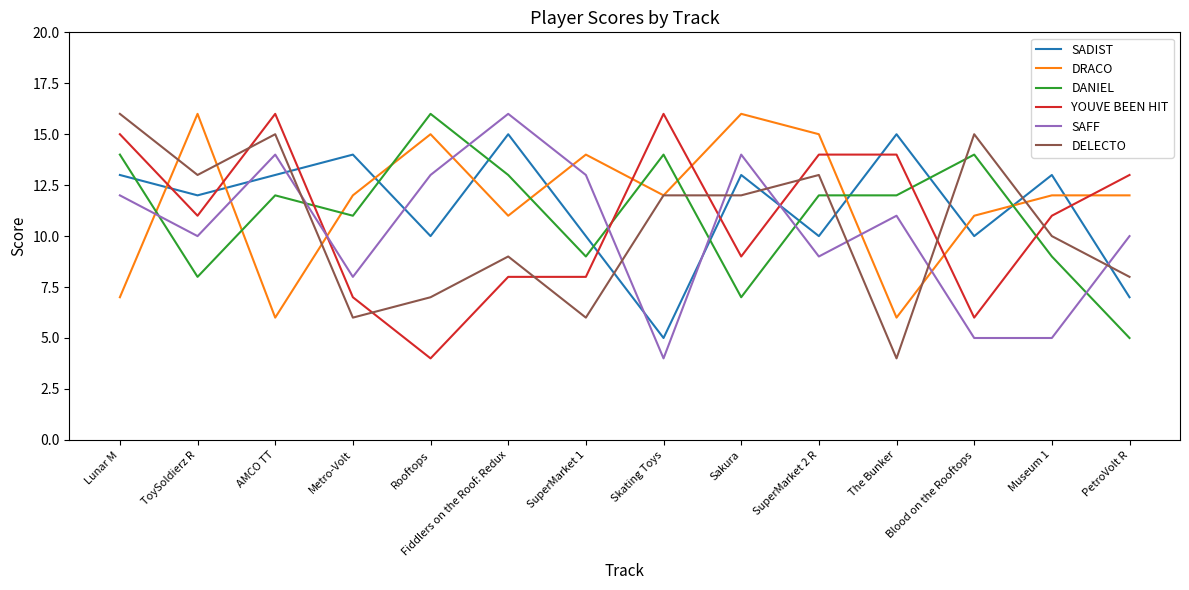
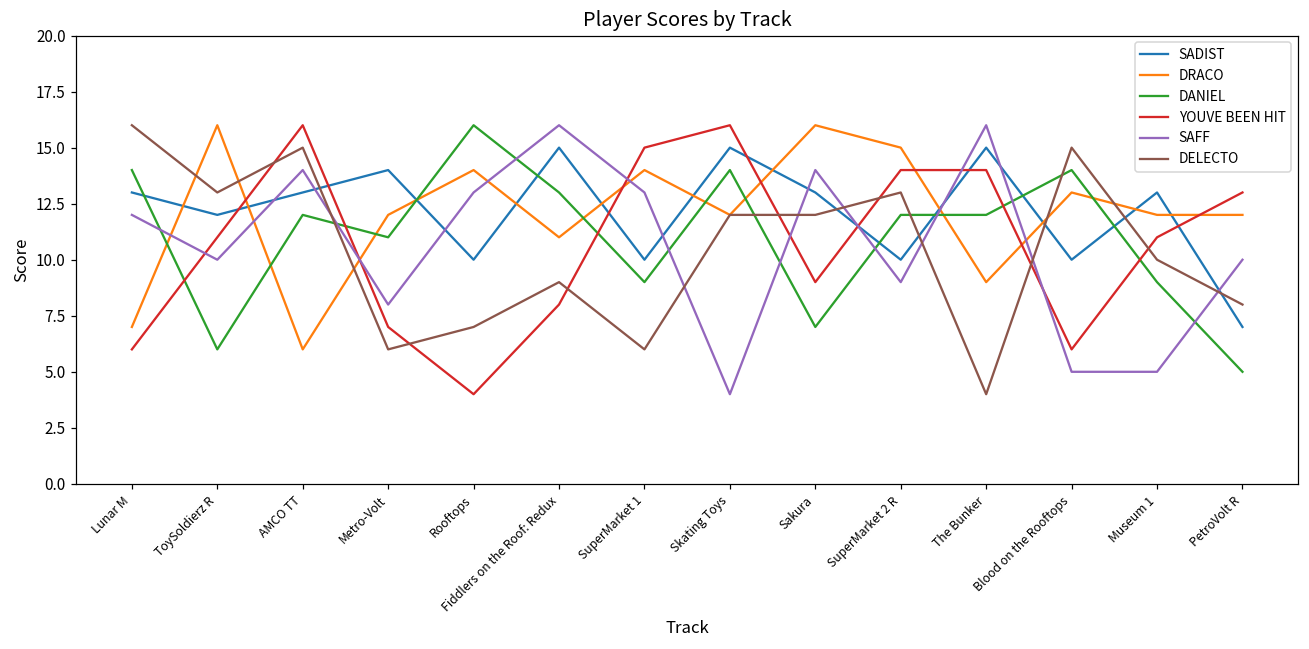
  {
    "SADIST": {
      "Lunar M": 13,
      "ToySoldierz R": 12,
      "AMCO TT": 13,
      "Metro-Volt": 14,
      "Rooftops": 10,
      "Fiddlers on the Roof: Redux": 15,
      "SuperMarket 1": 10,
-     "Skating Toys": 5,
+     "Skating Toys": 15,
      "Sakura": 13,
      "SuperMarket 2 R": 10,
      "The Bunker": 15,
      "Blood on the Rooftops": 10,
      "Museum 1": 13,
      "PetroVolt R": 7
    },
    "DRACO": {
      "Lunar M": 7,
      "ToySoldierz R": 16,
      "AMCO TT": 6,
      "Metro-Volt": 12,
-     "Rooftops": 15,
+     "Rooftops": 14,
      "Fiddlers on the Roof: Redux": 11,
      "SuperMarket 1": 14,
      "Sakura": 16,
      "SuperMarket 2 R": 15,
-     "The Bunker": 6,
-     "Blood on the Rooftops": 11,
+     "The Bunker": 9,
+     "Blood on the Rooftops": 13,
      "Museum 1": 12,
      "PetroVolt R": 12
    },
    "DANIEL": {
      "Lunar M": 14,
-     "ToySoldierz R": 8,
+     "ToySoldierz R": 6,
      "AMCO TT": 12,
      "Metro-Volt": 11,
      "Rooftops": 16,
      "Fiddlers on the Roof: Redux": 13,
      "SuperMarket 1": 9,
      "Skating Toys": 14,
      "Sakura": 7,
      "SuperMarket 2 R": 12,
      "The Bunker": 12,
      "Blood on the Rooftops": 14,
      "Museum 1": 9,
      "PetroVolt R": 5
    },
    "YOUVE BEEN HIT": {
-     "Lunar M": 15,
+     "Lunar M": 6,
      "ToySoldierz R": 11,
      "AMCO TT": 16,
      "Metro-Volt": 7,
      "Rooftops": 4,
      "Fiddlers on the Roof: Redux": 8,
-     "SuperMarket 1": 8,
+     "SuperMarket 1": 15,
      "Skating Toys": 16,
      "Sakura": 9,
      "SuperMarket 2 R": 14,
      "The Bunker": 14,
      "Blood on the Rooftops": 6,
      "Museum 1": 11,
      "PetroVolt R": 13
    },
    "SAFF": {
      "Lunar M": 12,
      "ToySoldierz R": 10,
      "AMCO TT": 14,
      "Metro-Volt": 8,
      "Rooftops": 13,
      "Fiddlers on the Roof: Redux": 16,
      "SuperMarket 1": 13,
      "Skating Toys": 4,
      "Sakura": 14,
      "SuperMarket 2 R": 9,
-     "The Bunker": 11,
+     "The Bunker": 16,
      "Blood on the Rooftops": 5,
      "Museum 1": 5,
      "PetroVolt R": 10
    },
    "DELECTO": {
      "Lunar M": 16,
      "ToySoldierz R": 13,
      "AMCO TT": 15,
      "Metro-Volt": 6,
      "Rooftops": 7,
      "Fiddlers on the Roof: Redux": 9,
      "SuperMarket 1": 6,
      "Sakura": 12,
      "SuperMarket 2 R": 13,
      "The Bunker": 4,
      "Blood on the Rooftops": 15,
      "Museum 1": 10,
      "PetroVolt R": 8
    }
  }
